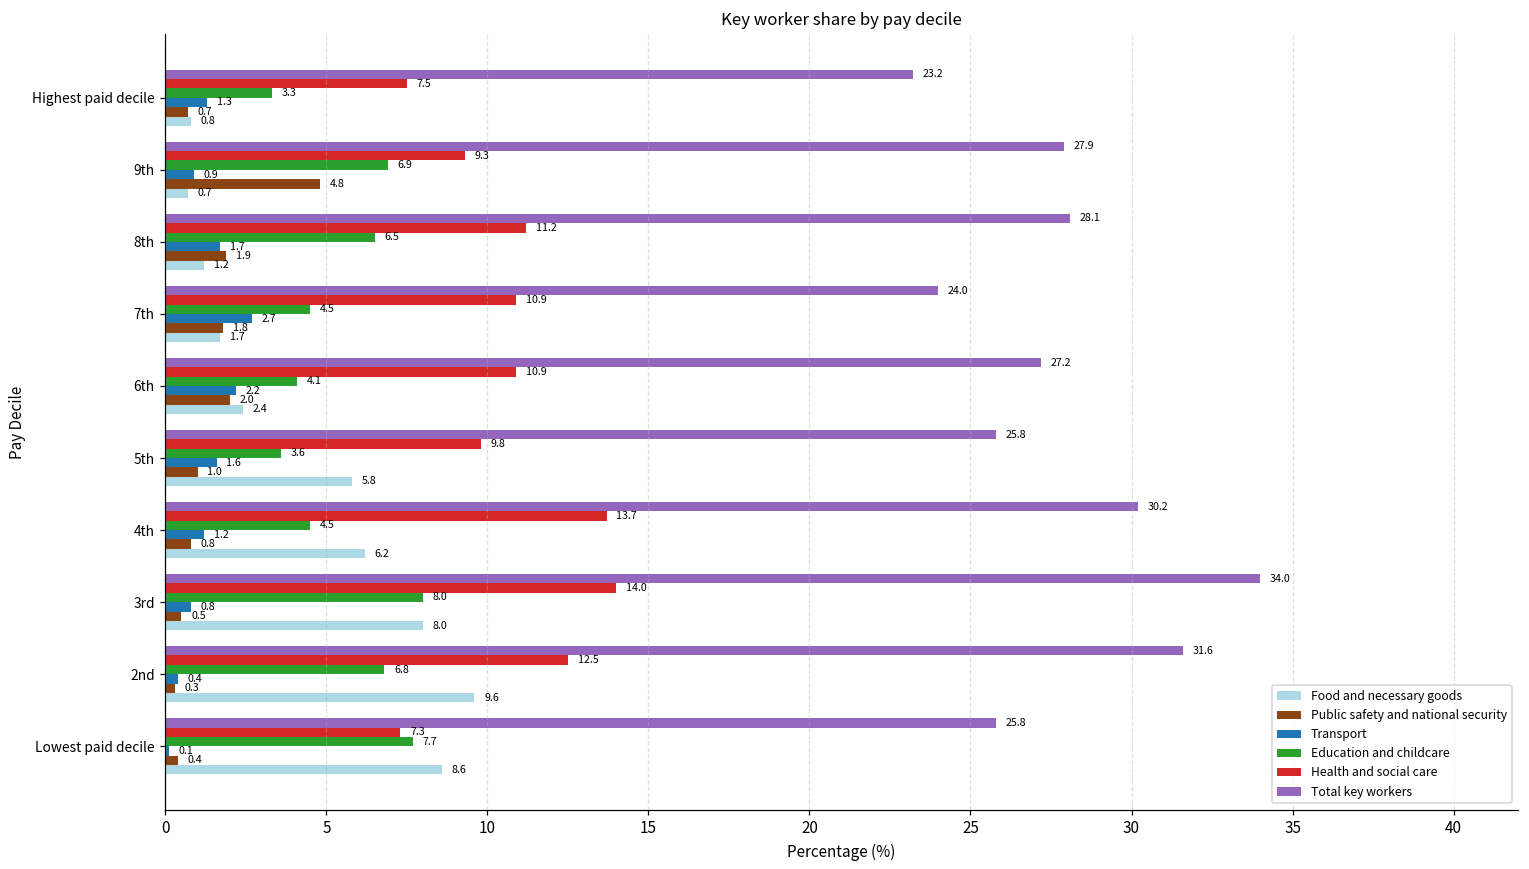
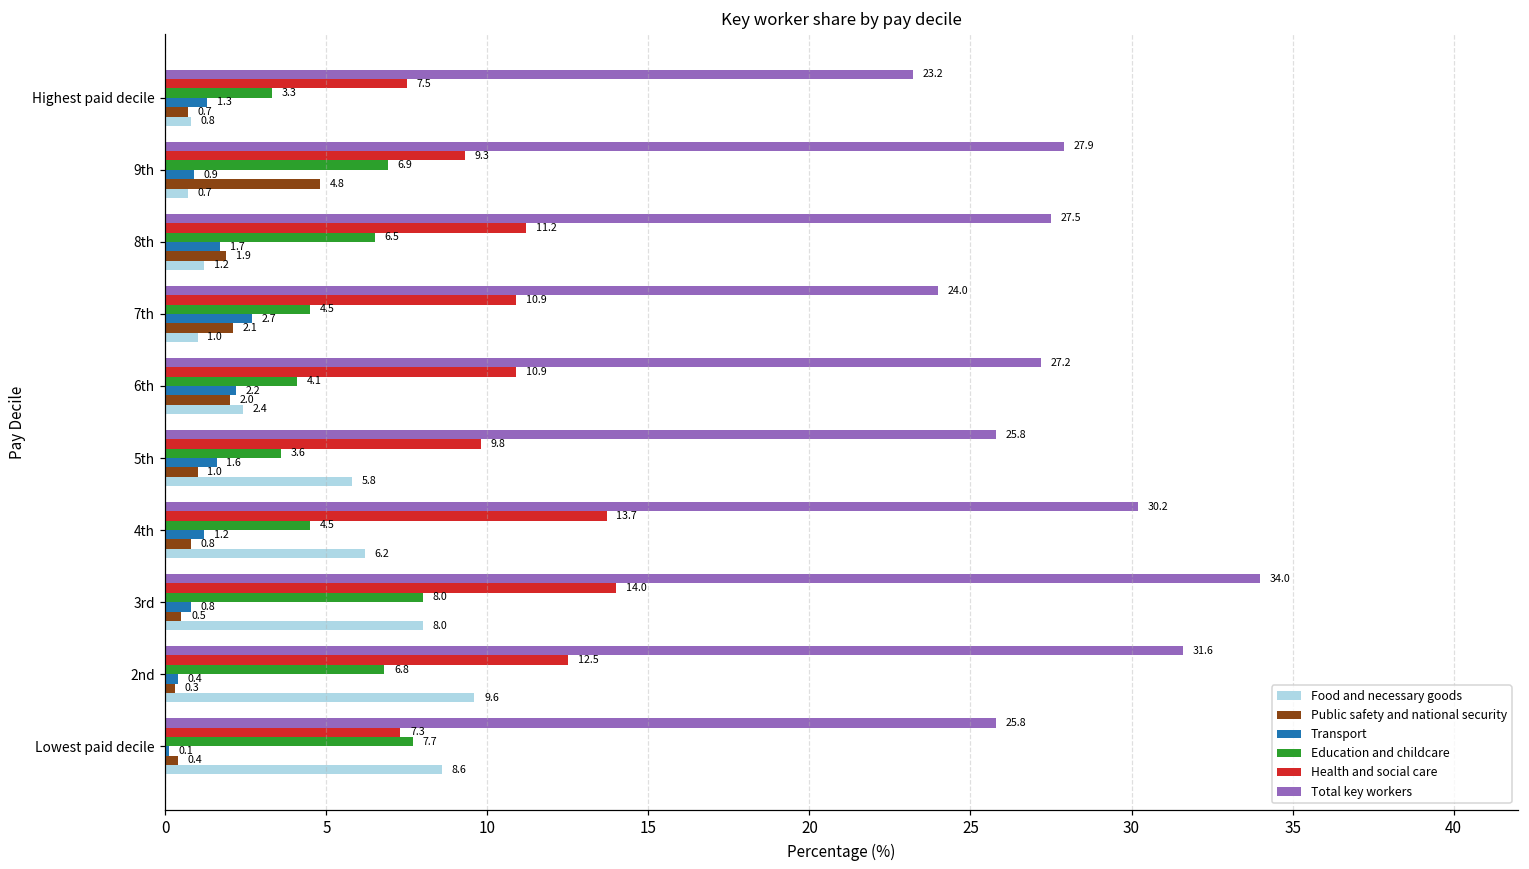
  {
    "Food and necessary goods": {
      "Highest paid decile": 0.8,
      "9th": 0.7,
      "8th": 1.2,
-     "7th": 1.7,
+     "7th": 1.0,
      "6th": 2.4,
      "5th": 5.8,
      "4th": 6.2,
      "3rd": 8.0,
      "2nd": 9.6,
      "Lowest paid decile": 8.6
    },
    "Public safety and national security": {
      "Highest paid decile": 0.7,
      "9th": 4.8,
      "8th": 1.9,
-     "7th": 1.8,
+     "7th": 2.1,
      "6th": 2.0,
      "5th": 1.0,
      "4th": 0.8,
      "3rd": 0.5,
      "2nd": 0.3,
      "Lowest paid decile": 0.4
    },
    "Transport": {
      "Highest paid decile": 1.3,
      "9th": 0.9,
      "8th": 1.7,
      "7th": 2.7,
      "6th": 2.2,
      "5th": 1.6,
      "4th": 1.2,
      "3rd": 0.8,
      "2nd": 0.4,
      "Lowest paid decile": 0.1
    },
    "Education and childcare": {
      "Highest paid decile": 3.3,
      "9th": 6.9,
      "8th": 6.5,
      "7th": 4.5,
      "6th": 4.1,
      "5th": 3.6,
      "4th": 4.5,
      "3rd": 8.0,
      "2nd": 6.8,
      "Lowest paid decile": 7.7
    },
    "Health and social care": {
      "Highest paid decile": 7.5,
      "9th": 9.3,
      "8th": 11.2,
      "7th": 10.9,
      "6th": 10.9,
      "5th": 9.8,
      "4th": 13.7,
      "3rd": 14.0,
      "2nd": 12.5,
      "Lowest paid decile": 7.3
    },
    "Total key workers": {
      "Highest paid decile": 23.2,
      "9th": 27.9,
-     "8th": 28.1,
+     "8th": 27.5,
      "7th": 24.0,
      "6th": 27.2,
      "5th": 25.8,
      "4th": 30.2,
      "3rd": 34.0,
      "2nd": 31.6,
      "Lowest paid decile": 25.8
    }
  }
